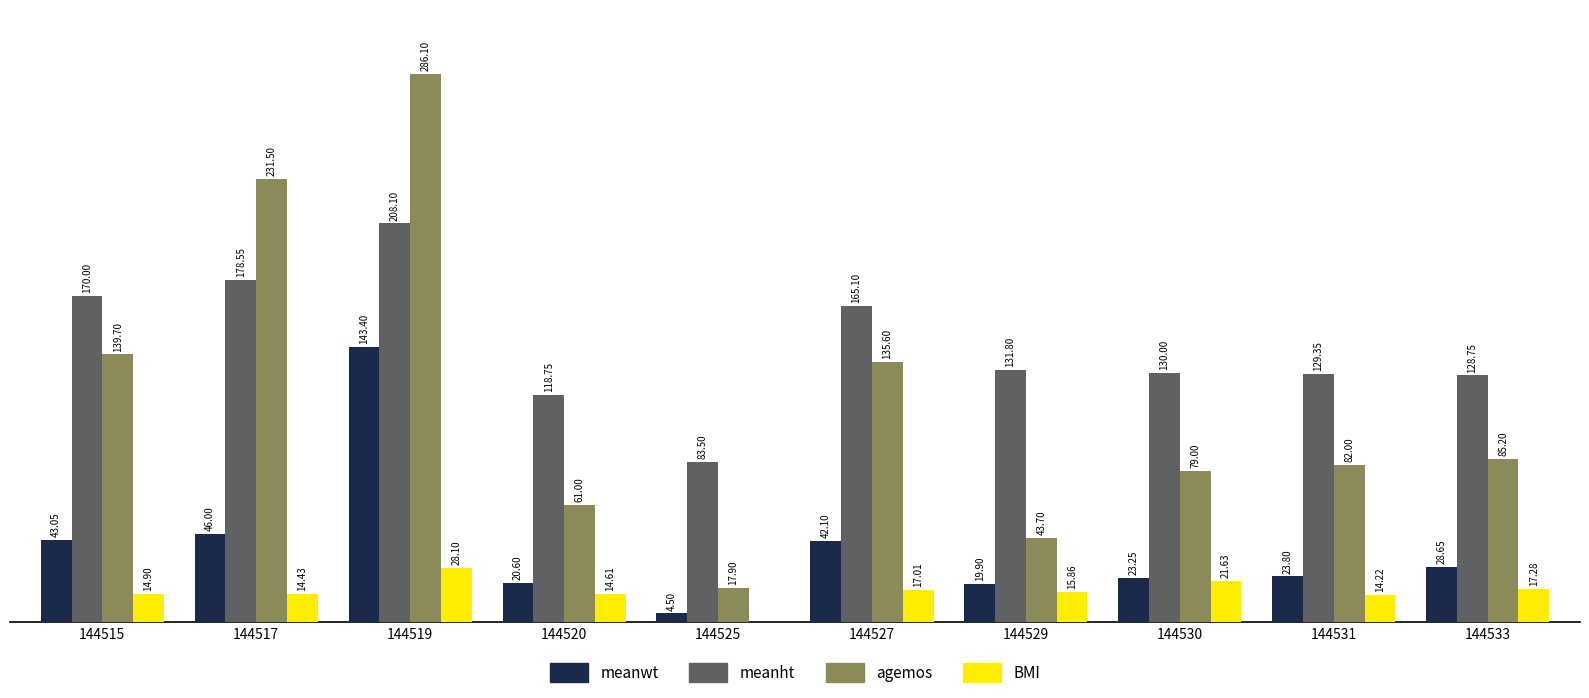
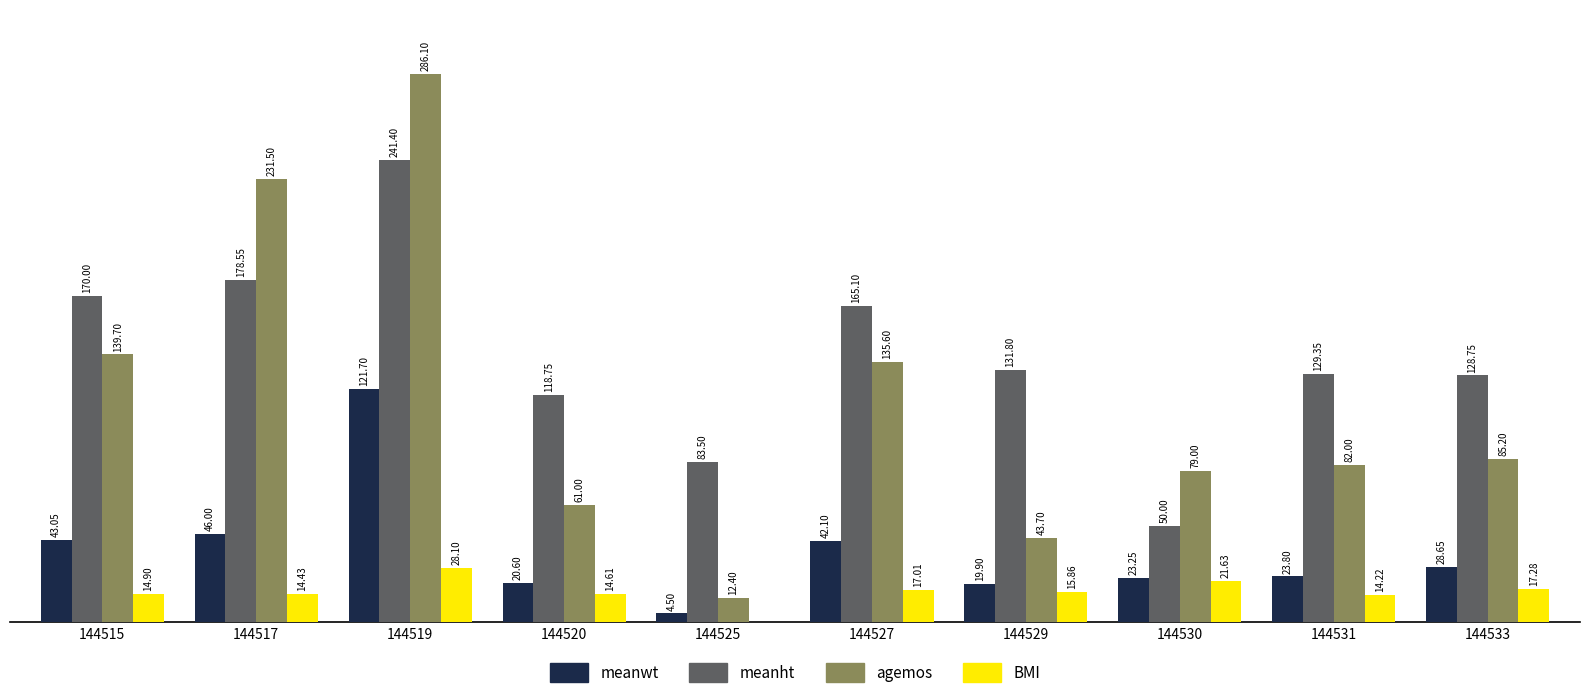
  {
    "meanwt": {
      "144515": 43.05,
      "144517": 46.00,
-     "144519": 143.40,
+     "144519": 121.70,
      "144520": 20.60,
      "144525": 4.50,
      "144527": 42.10,
      "144529": 19.90,
      "144530": 23.25,
      "144531": 23.80,
      "144533": 28.65
    },
    "meanht": {
      "144515": 170.00,
      "144517": 178.55,
-     "144519": 208.10,
+     "144519": 241.40,
      "144520": 118.75,
      "144525": 83.50,
      "144527": 165.10,
      "144529": 131.80,
-     "144530": 130.00,
+     "144530": 50.00,
      "144531": 129.35,
      "144533": 128.75
    },
    "agemos": {
      "144515": 139.70,
      "144517": 231.50,
      "144519": 286.10,
      "144520": 61.00,
-     "144525": 17.90,
+     "144525": 12.40,
      "144527": 135.60,
      "144529": 43.70,
      "144530": 79.00,
      "144531": 82.00,
      "144533": 85.20
    },
    "BMI": {
      "144515": 14.90,
      "144517": 14.43,
      "144519": 28.10,
      "144520": 14.61,
      "144527": 17.01,
      "144529": 15.86,
      "144530": 21.63,
      "144531": 14.22,
      "144533": 17.28
    }
  }
